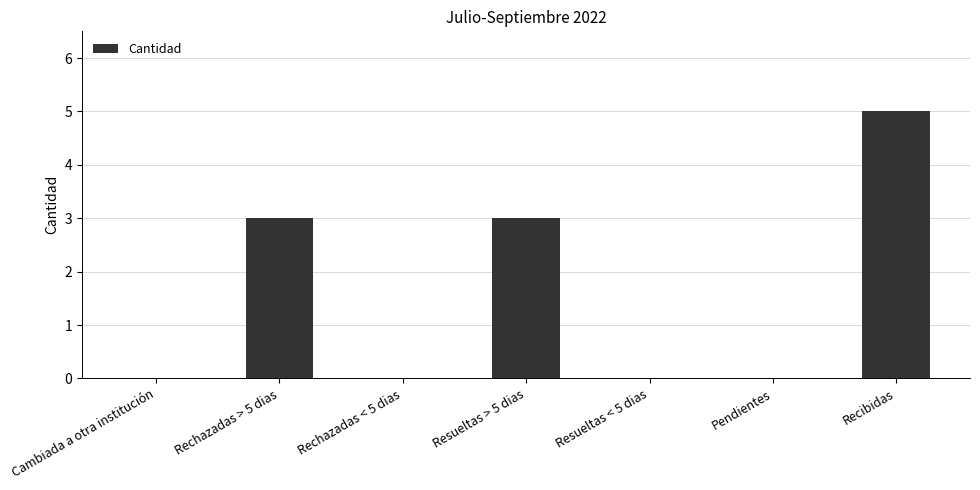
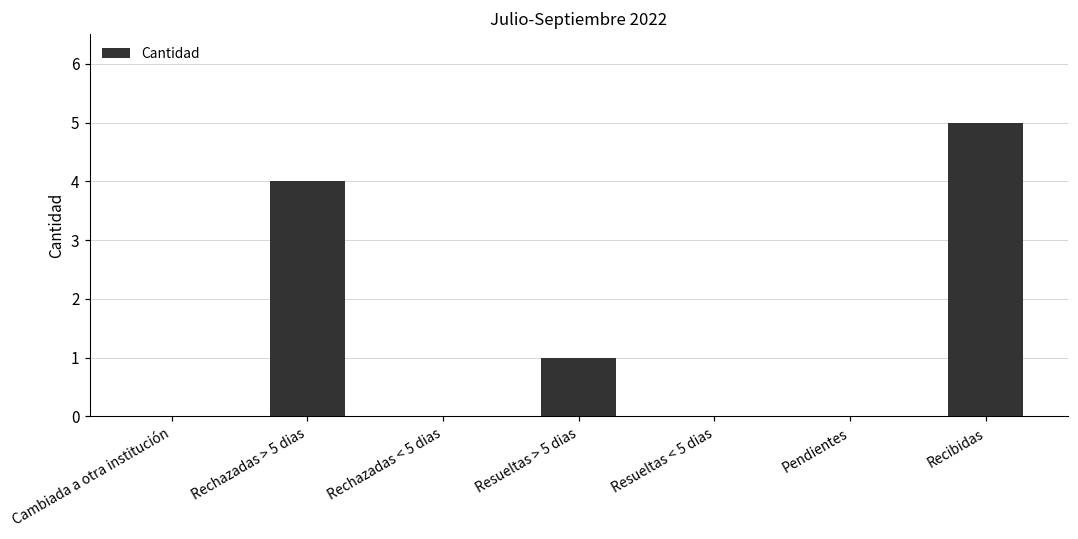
  {
    "Cambiada a otra institución": 0,
-   "Rechazadas > 5 dias": 3,
+   "Rechazadas > 5 dias": 4,
    "Rechazadas < 5 dias": 0,
-   "Resueltas > 5 dias": 3,
+   "Resueltas > 5 dias": 1,
    "Resueltas < 5 dias": 0,
    "Pendientes": 0,
    "Recibidas": 5
  }
